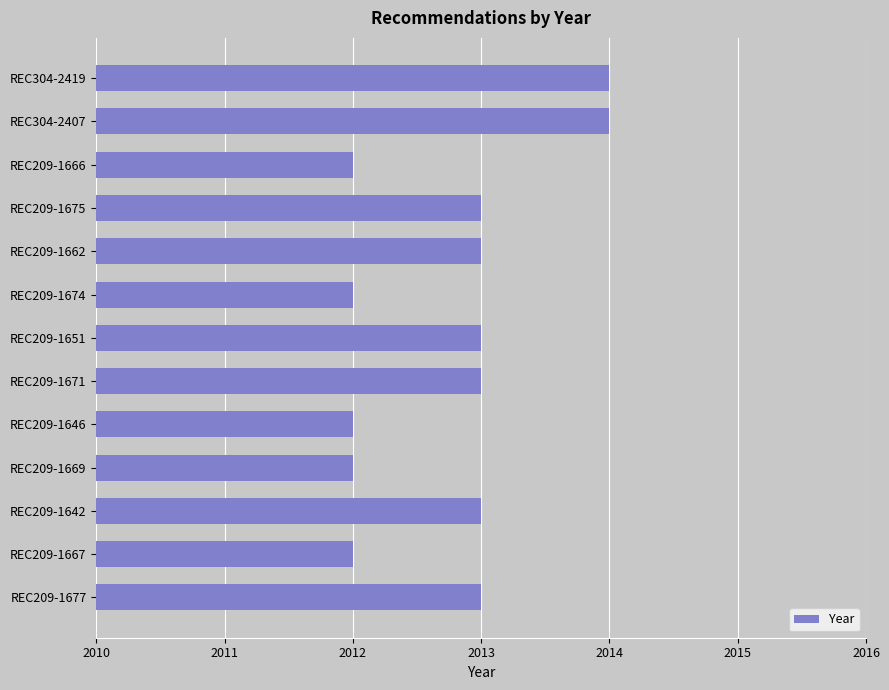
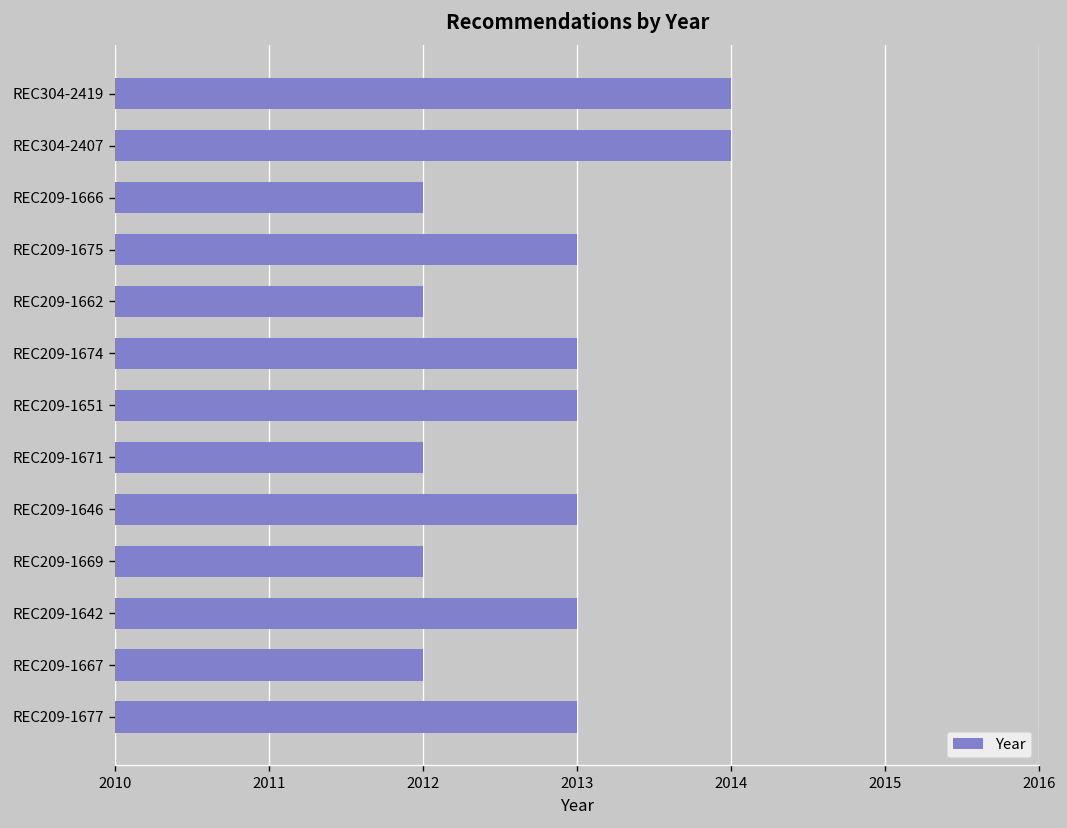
  {
    "REC304-2419": 2014,
    "REC304-2407": 2014,
    "REC209-1666": 2012,
    "REC209-1675": 2013,
-   "REC209-1662": 2013,
-   "REC209-1674": 2012,
+   "REC209-1662": 2012,
+   "REC209-1674": 2013,
    "REC209-1651": 2013,
-   "REC209-1671": 2013,
-   "REC209-1646": 2012,
+   "REC209-1671": 2012,
+   "REC209-1646": 2013,
    "REC209-1669": 2012,
    "REC209-1642": 2013,
    "REC209-1667": 2012,
    "REC209-1677": 2013
  }
